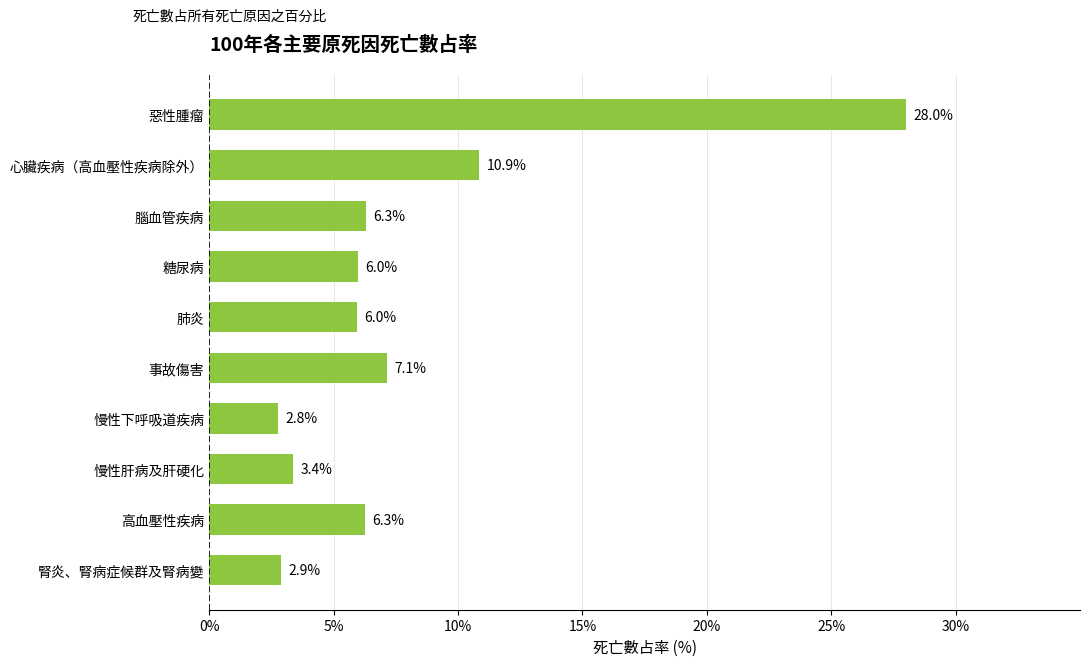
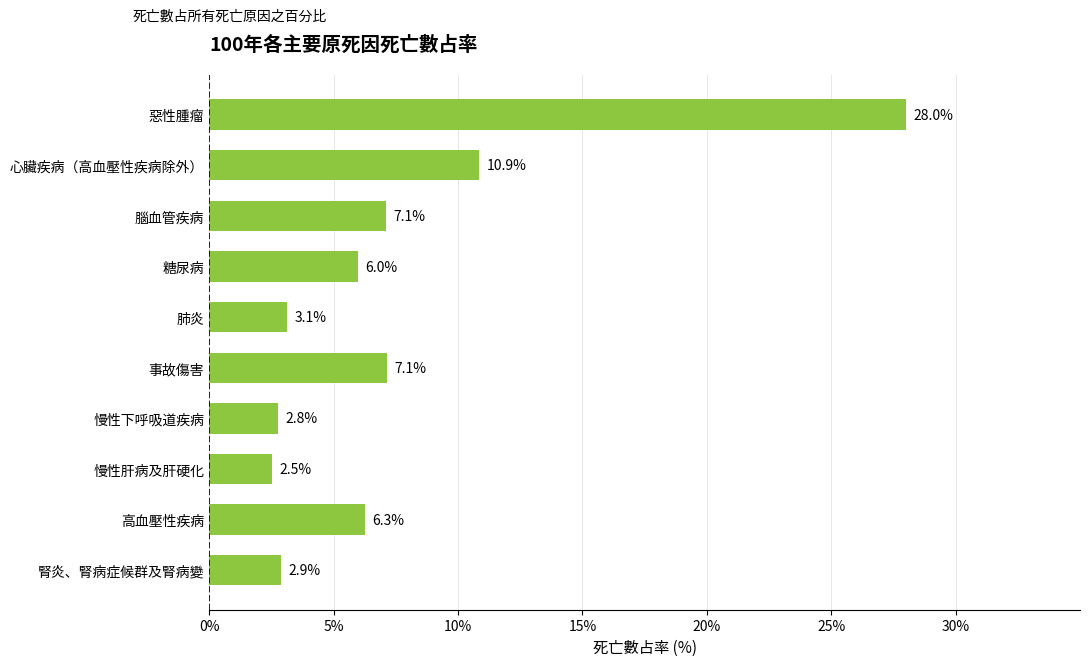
  {
    "惡性腫瘤": "28.0%",
    "心臟疾病（高血壓性疾病除外）": "10.9%",
-   "腦血管疾病": "6.3%",
+   "腦血管疾病": "7.1%",
    "糖尿病": "6.0%",
-   "肺炎": "6.0%",
+   "肺炎": "3.1%",
    "事故傷害": "7.1%",
    "慢性下呼吸道疾病": "2.8%",
-   "慢性肝病及肝硬化": "3.4%",
+   "慢性肝病及肝硬化": "2.5%",
    "高血壓性疾病": "6.3%",
    "腎炎、腎病症候群及腎病變": "2.9%"
  }
